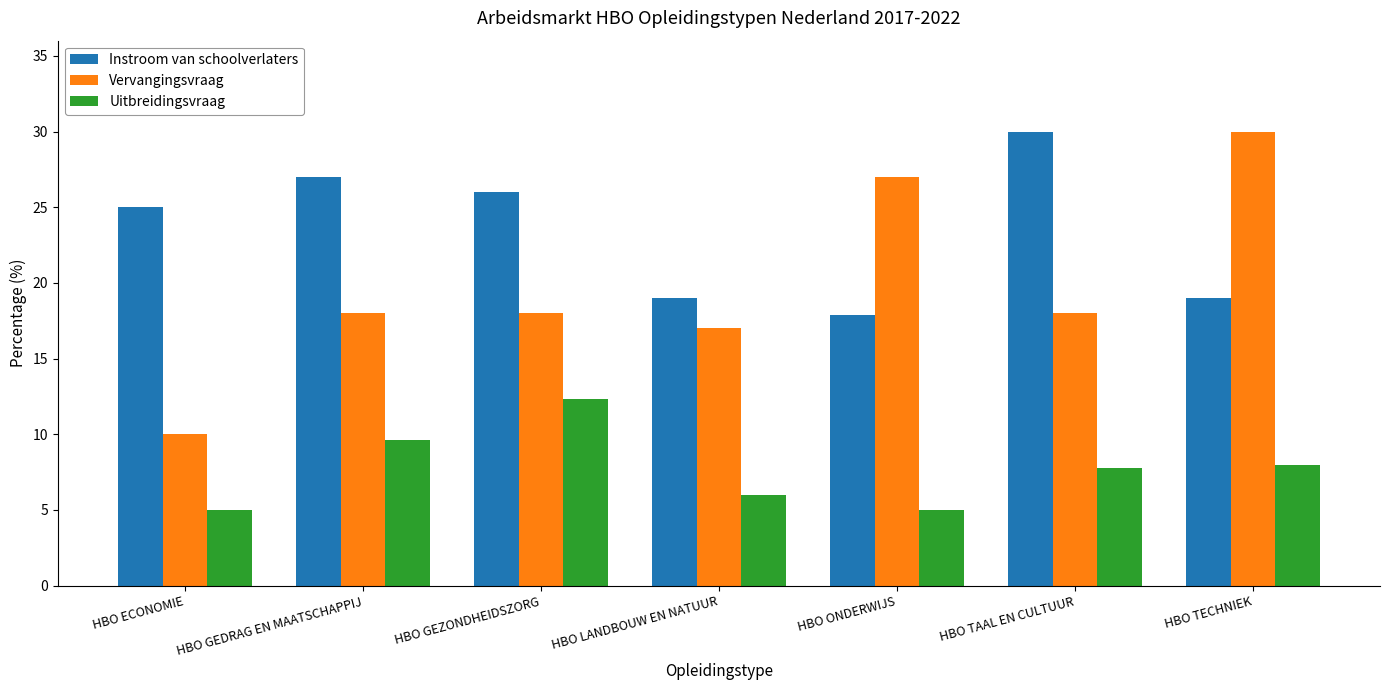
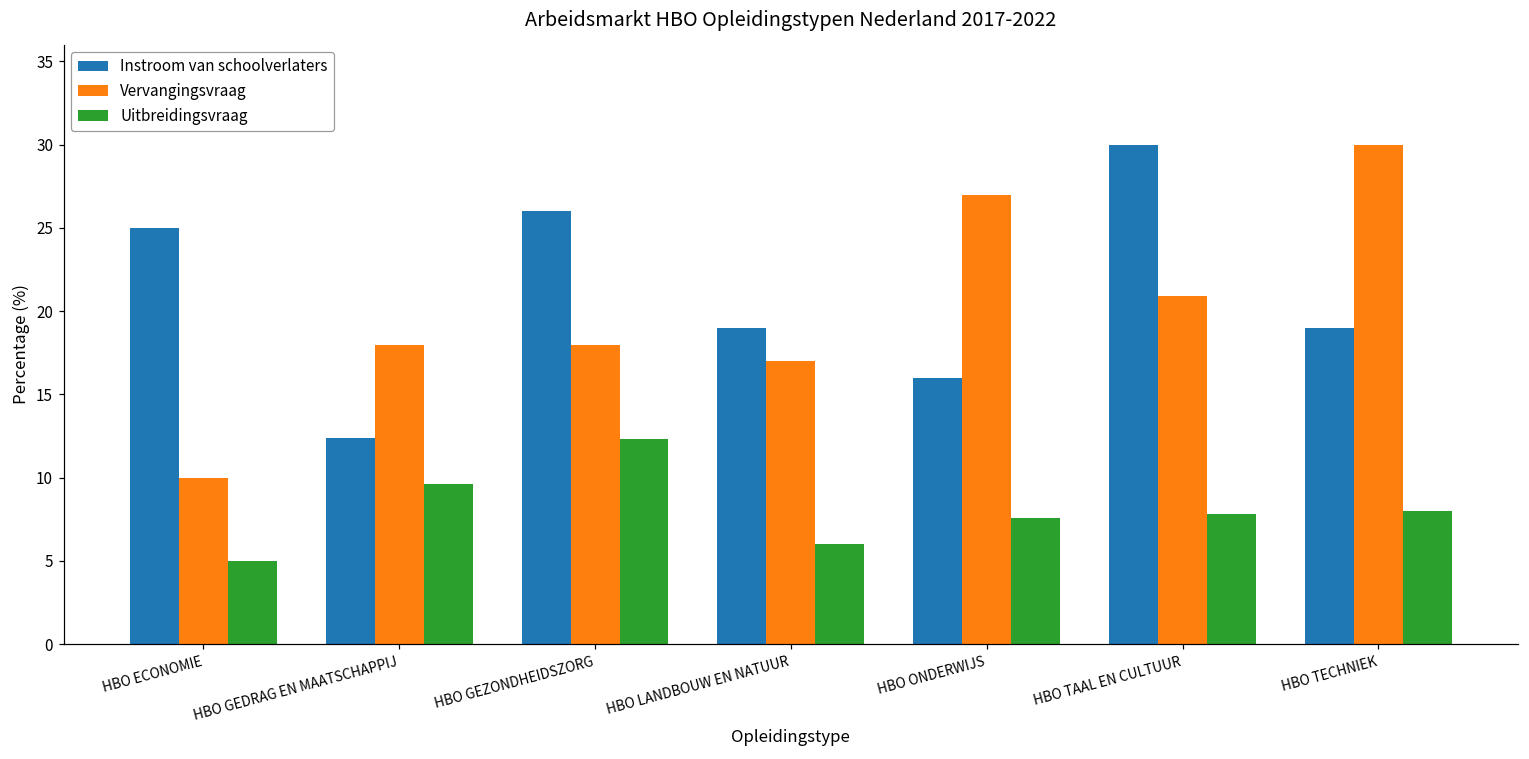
  {
    "Instroom van schoolverlaters": {
      "HBO ECONOMIE": 25.0,
-     "HBO GEDRAG EN MAATSCHAPPIJ": 27.0,
+     "HBO GEDRAG EN MAATSCHAPPIJ": 12.4,
      "HBO GEZONDHEIDSZORG": 26.0,
      "HBO LANDBOUW EN NATUUR": 19.0,
-     "HBO ONDERWIJS": 17.9,
+     "HBO ONDERWIJS": 16.0,
      "HBO TAAL EN CULTUUR": 30.0,
      "HBO TECHNIEK": 19.0
    },
    "Vervangingsvraag": {
      "HBO ECONOMIE": 10.0,
      "HBO GEDRAG EN MAATSCHAPPIJ": 18.0,
      "HBO GEZONDHEIDSZORG": 18.0,
      "HBO LANDBOUW EN NATUUR": 17.0,
      "HBO ONDERWIJS": 27.0,
-     "HBO TAAL EN CULTUUR": 18.0,
+     "HBO TAAL EN CULTUUR": 20.9,
      "HBO TECHNIEK": 30.0
    },
    "Uitbreidingsvraag": {
      "HBO ECONOMIE": 5.0,
      "HBO GEDRAG EN MAATSCHAPPIJ": 9.6,
      "HBO GEZONDHEIDSZORG": 12.3,
      "HBO LANDBOUW EN NATUUR": 6.0,
-     "HBO ONDERWIJS": 5.0,
+     "HBO ONDERWIJS": 7.6,
      "HBO TAAL EN CULTUUR": 7.8,
      "HBO TECHNIEK": 8.0
    }
  }
